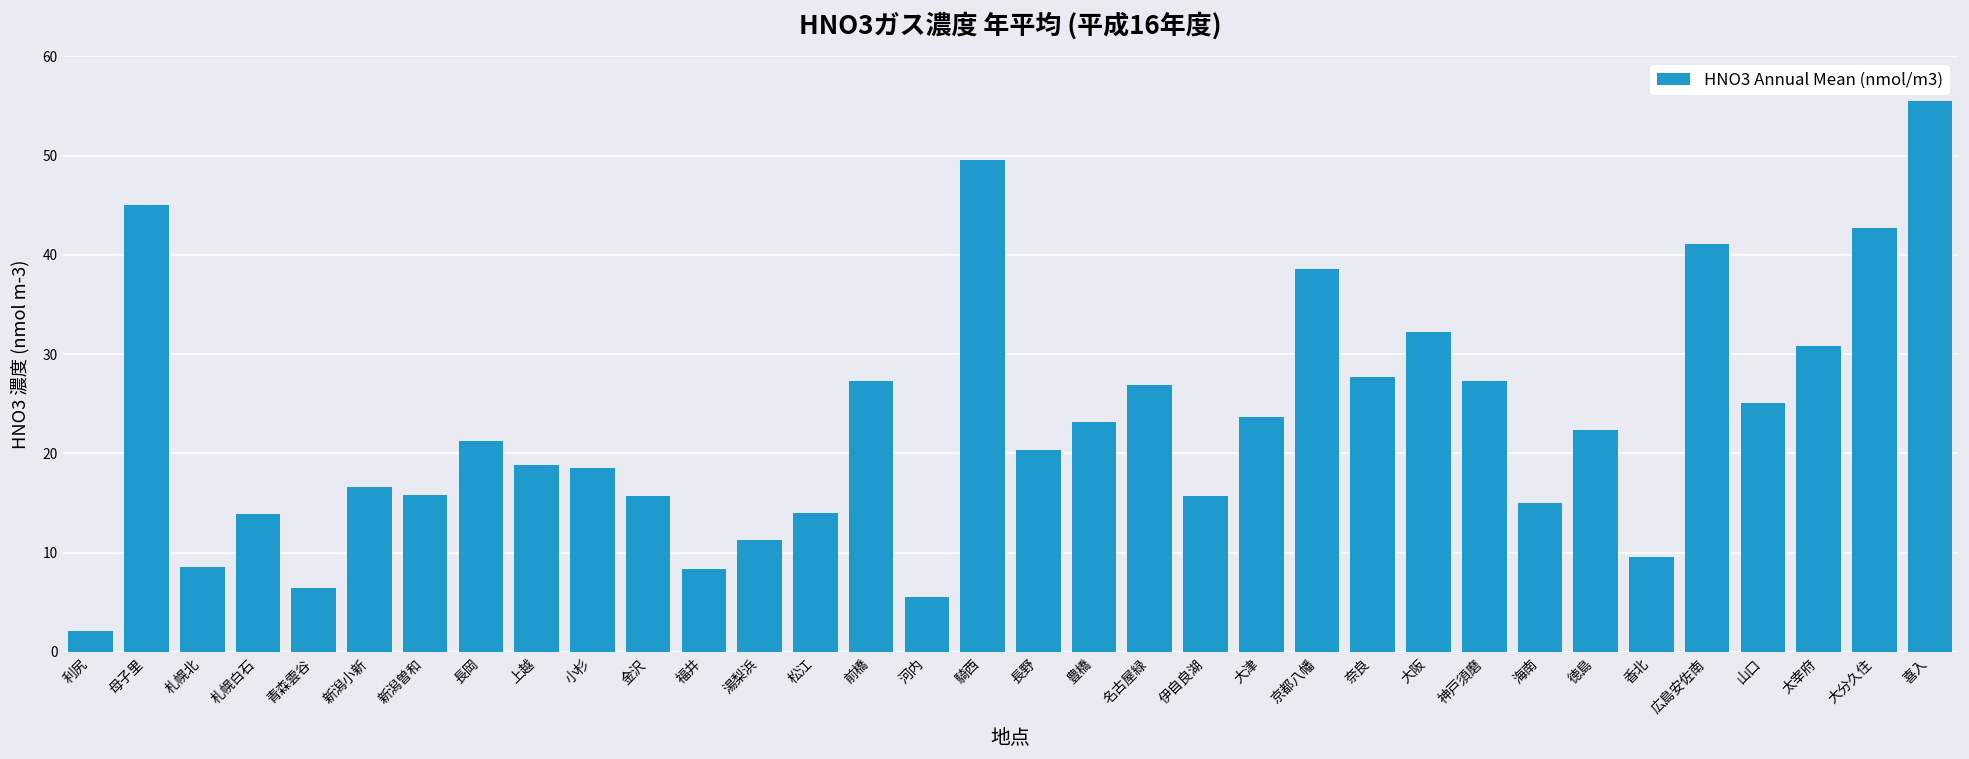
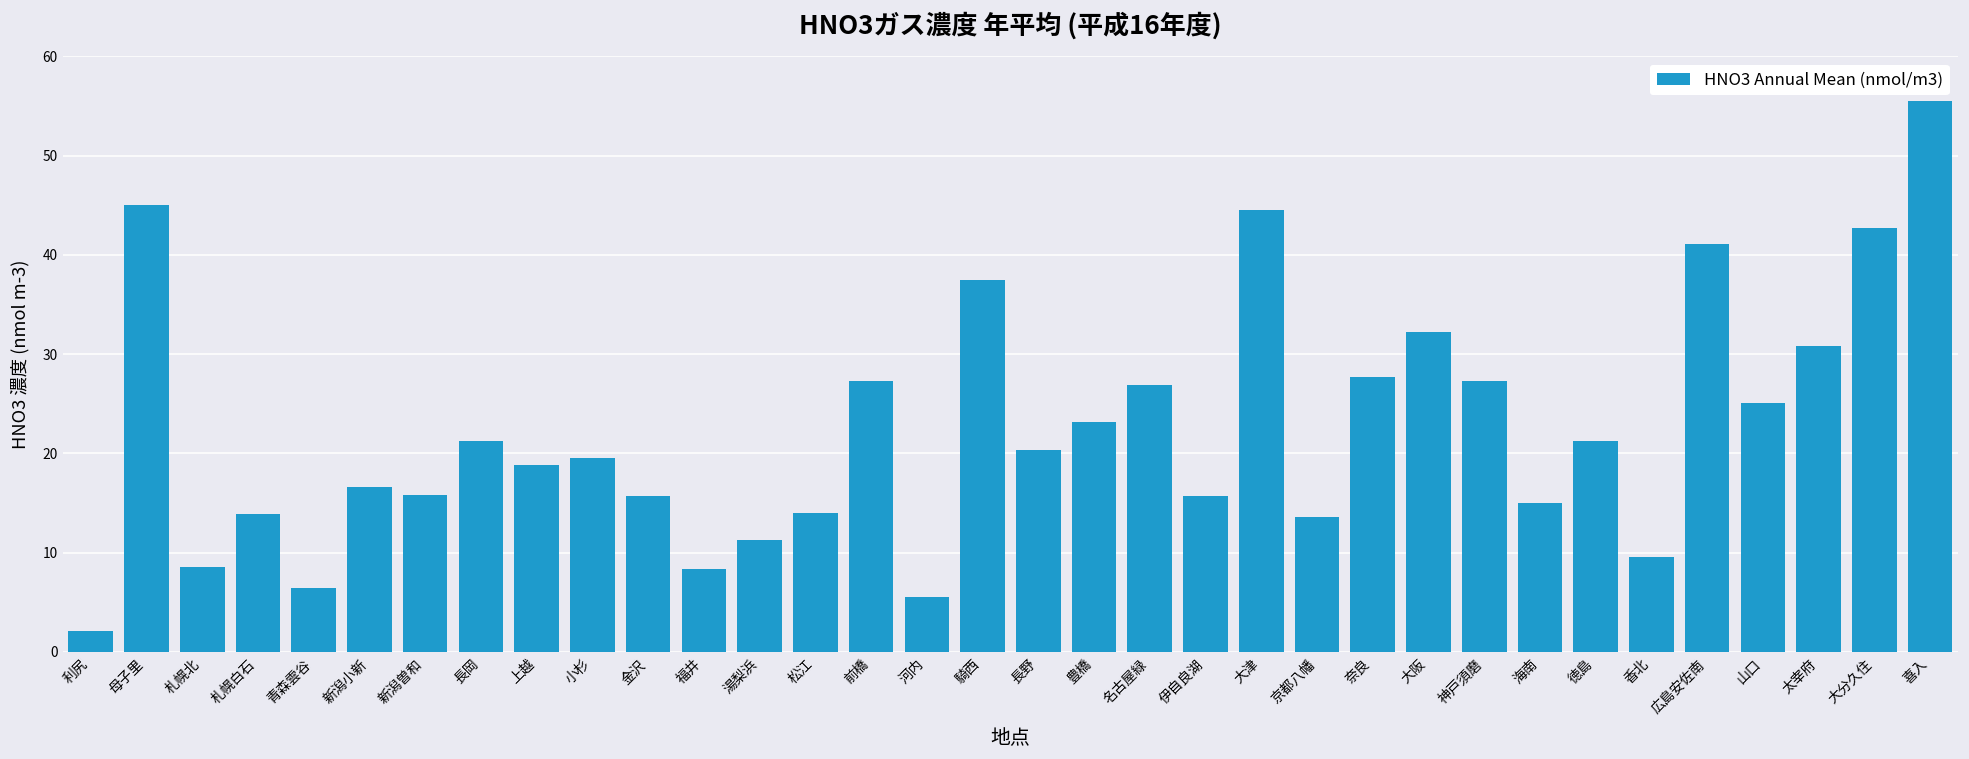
  {
    "利尻": 2,
    "母子里": 45,
    "札幌北": 9,
    "札幌白石": 14,
    "青森雲谷": 6,
    "新潟小新": 17,
    "新潟曽和": 16,
    "長岡": 21,
    "上越": 19,
-   "小杉": 19,
+   "小杉": 20,
    "金沢": 16,
    "福井": 8,
    "湯梨浜": 11,
    "松江": 14,
    "前橋": 27,
    "河内": 6,
-   "騎西": 50,
+   "騎西": 38,
    "長野": 20,
    "豊橋": 23,
    "名古屋緑": 27,
    "伊自良湖": 16,
-   "大津": 24,
-   "京都八幡": 39,
+   "大津": 45,
+   "京都八幡": 14,
    "奈良": 28,
    "大阪": 32,
    "神戸須磨": 27,
    "海南": 15,
-   "徳島": 22,
+   "徳島": 21,
    "香北": 10,
    "広島安佐南": 41,
    "山口": 25,
    "太宰府": 31,
    "大分久住": 43,
    "喜入": 56
  }
